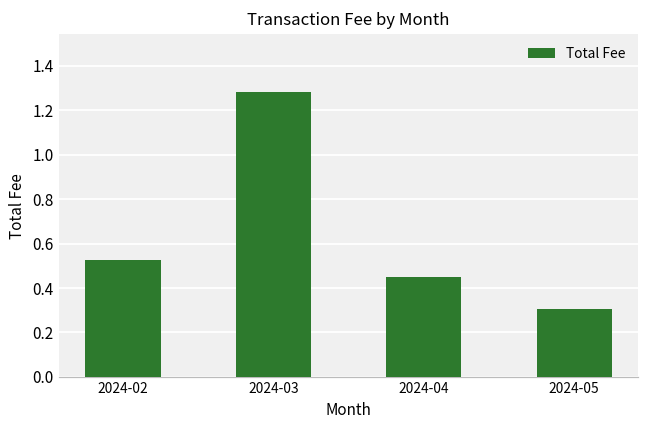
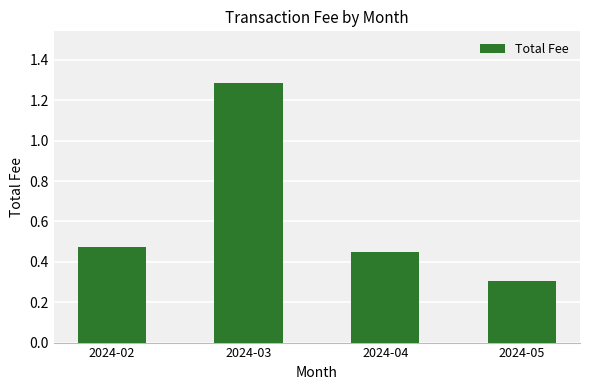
  {
-   "2024-02": 0.53,
+   "2024-02": 0.48,
    "2024-03": 1.29,
    "2024-04": 0.45,
    "2024-05": 0.31
  }
